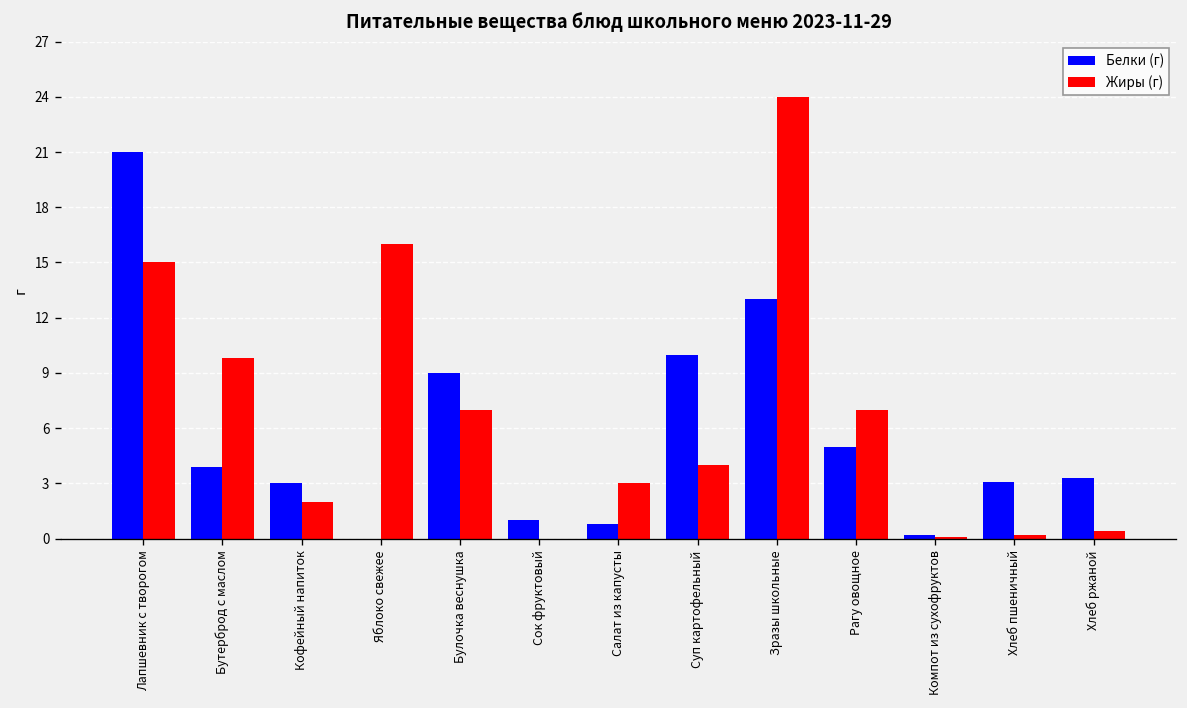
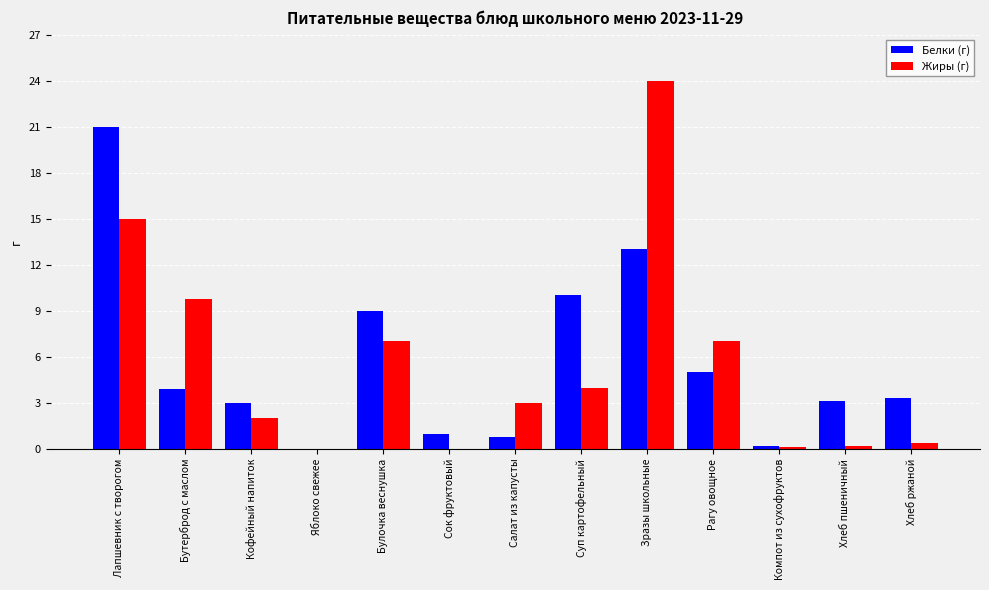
  {
    "Белки (г)": {
      "Лапшевник с творогом": 21,
      "Бутерброд с маслом": 4,
      "Кофейный напиток": 3,
      "Яблоко свежее": 0,
      "Булочка веснушка": 9,
      "Сок фруктовый": 1,
      "Салат из капусты": 0.8,
      "Суп картофельный": 10,
      "Зразы школьные": 13,
      "Рагу овощное": 5,
      "Компот из сухофруктов": 0.2,
      "Хлеб пшеничный": 3,
      "Хлеб ржаной": 3.3
    },
    "Жиры (г)": {
      "Лапшевник с творогом": 15,
      "Бутерброд с маслом": 9.8,
      "Кофейный напиток": 2,
-     "Яблоко свежее": 16,
+     "Яблоко свежее": 0,
      "Булочка веснушка": 7,
      "Сок фруктовый": 0,
      "Салат из капусты": 3,
      "Суп картофельный": 4,
      "Зразы школьные": 24,
      "Рагу овощное": 7,
      "Хлеб пшеничный": 0.2,
      "Хлеб ржаной": 0.4
    }
  }
